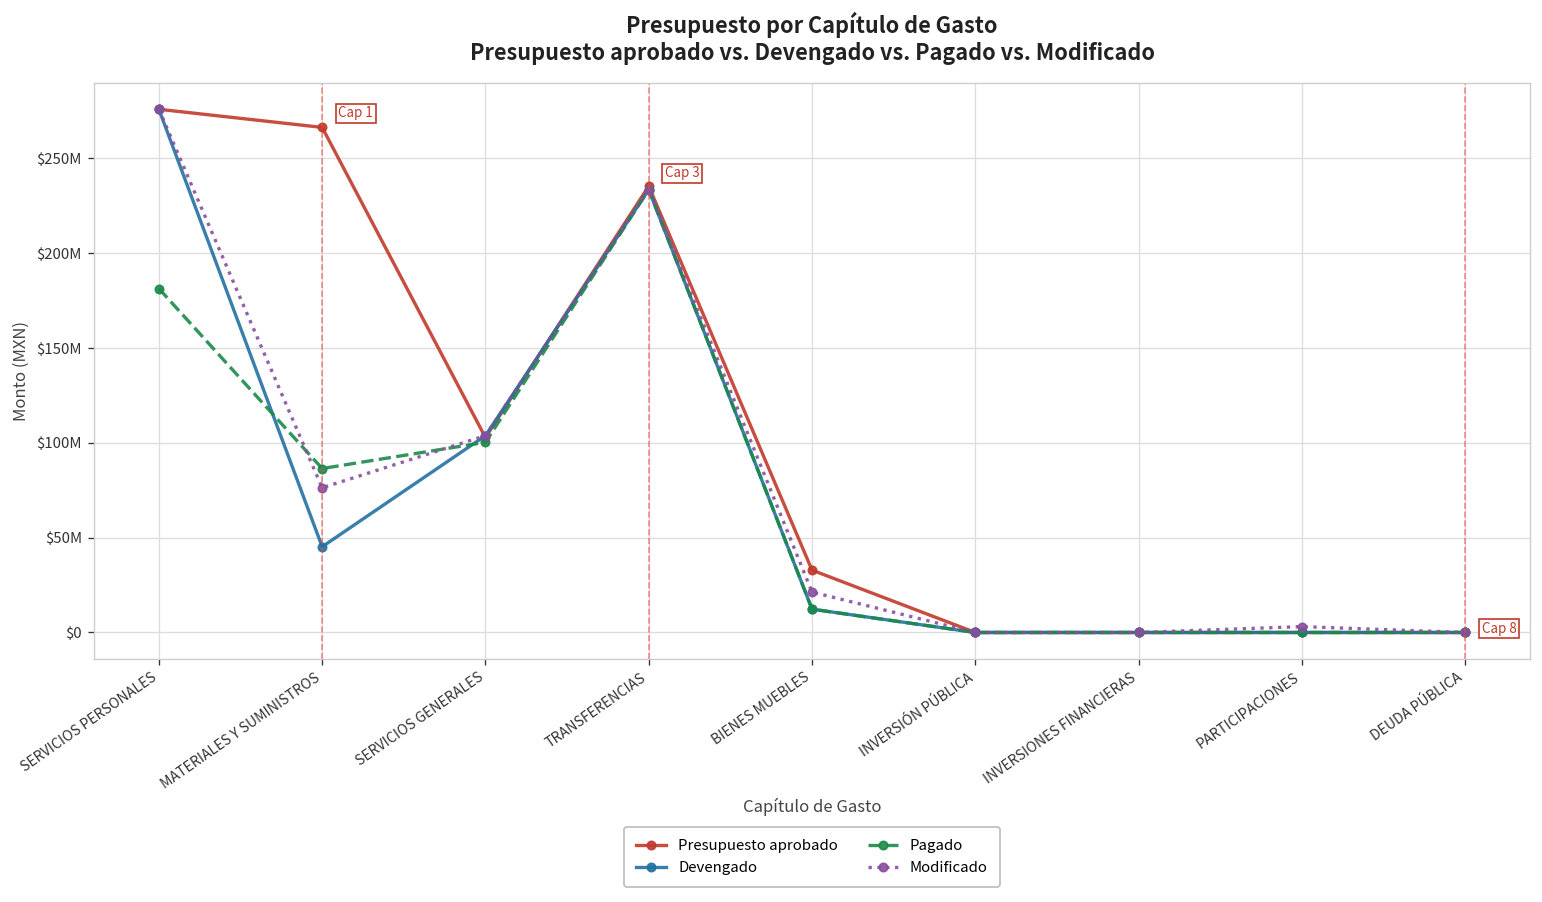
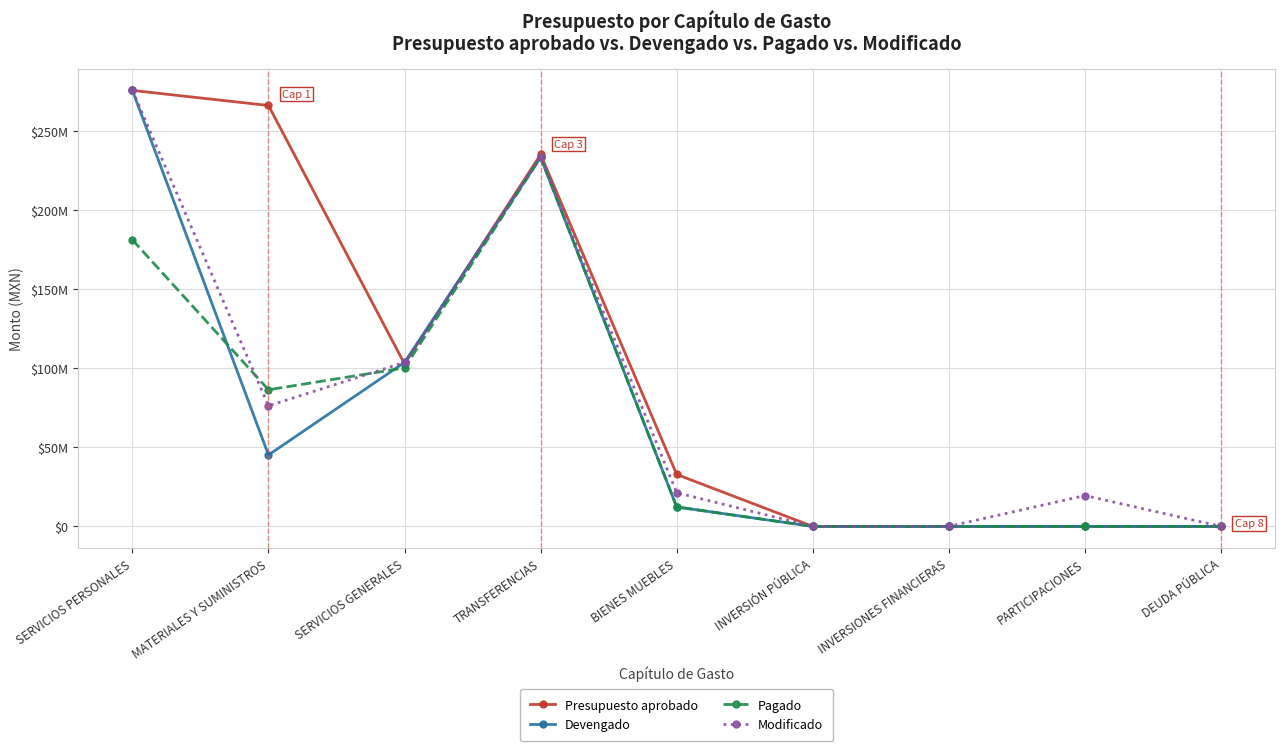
  {
    "Presupuesto aprobado": {
      "BIENES MUEBLES": "$33000000"
    },
    "Devengado": {
      "MATERIALES Y SUMINISTROS": "$45000000"
    },
    "Pagado": {
      "SERVICIOS PERSONALES": "$181000000",
      "MATERIALES Y SUMINISTROS": "$86000000",
      "SERVICIOS GENERALES": "$100000000"
    },
    "Modificado": {
      "MATERIALES Y SUMINISTROS": "$76000000",
      "BIENES MUEBLES": "$21000000",
-     "PARTICIPACIONES": "$3000000"
+     "PARTICIPACIONES": "$20000000"
    }
  }
